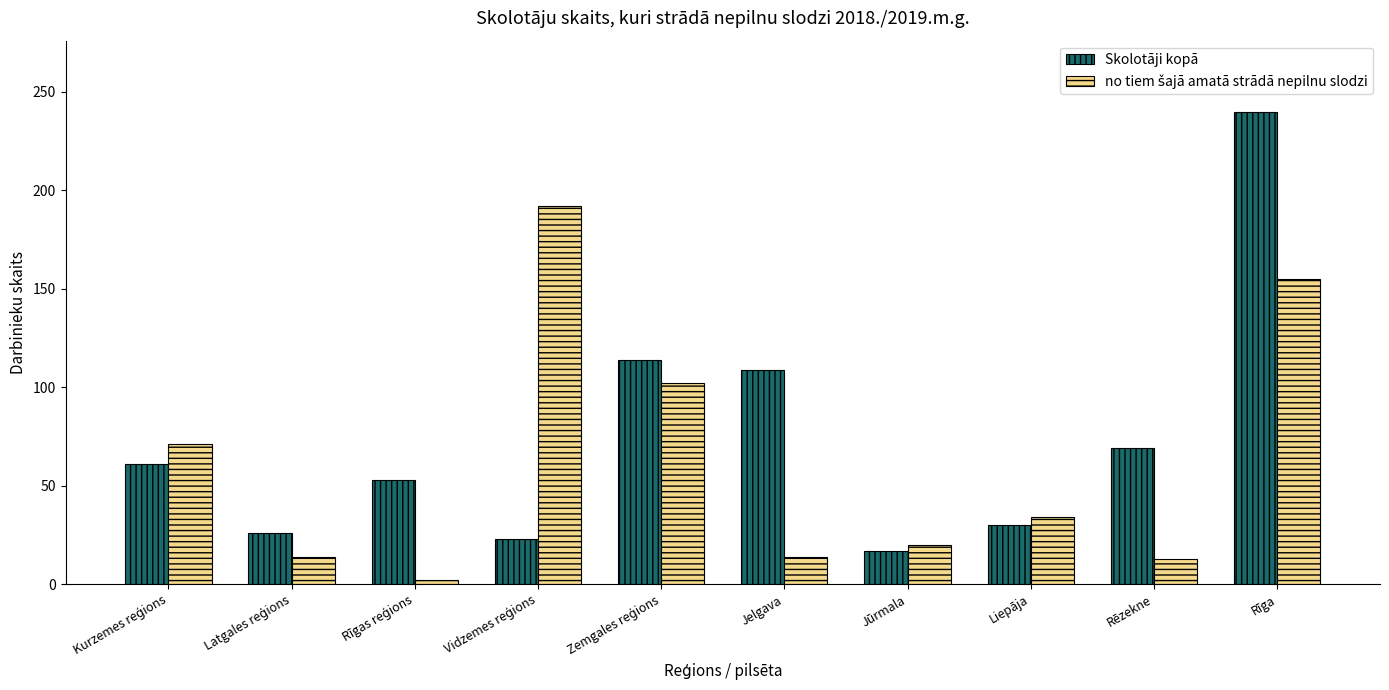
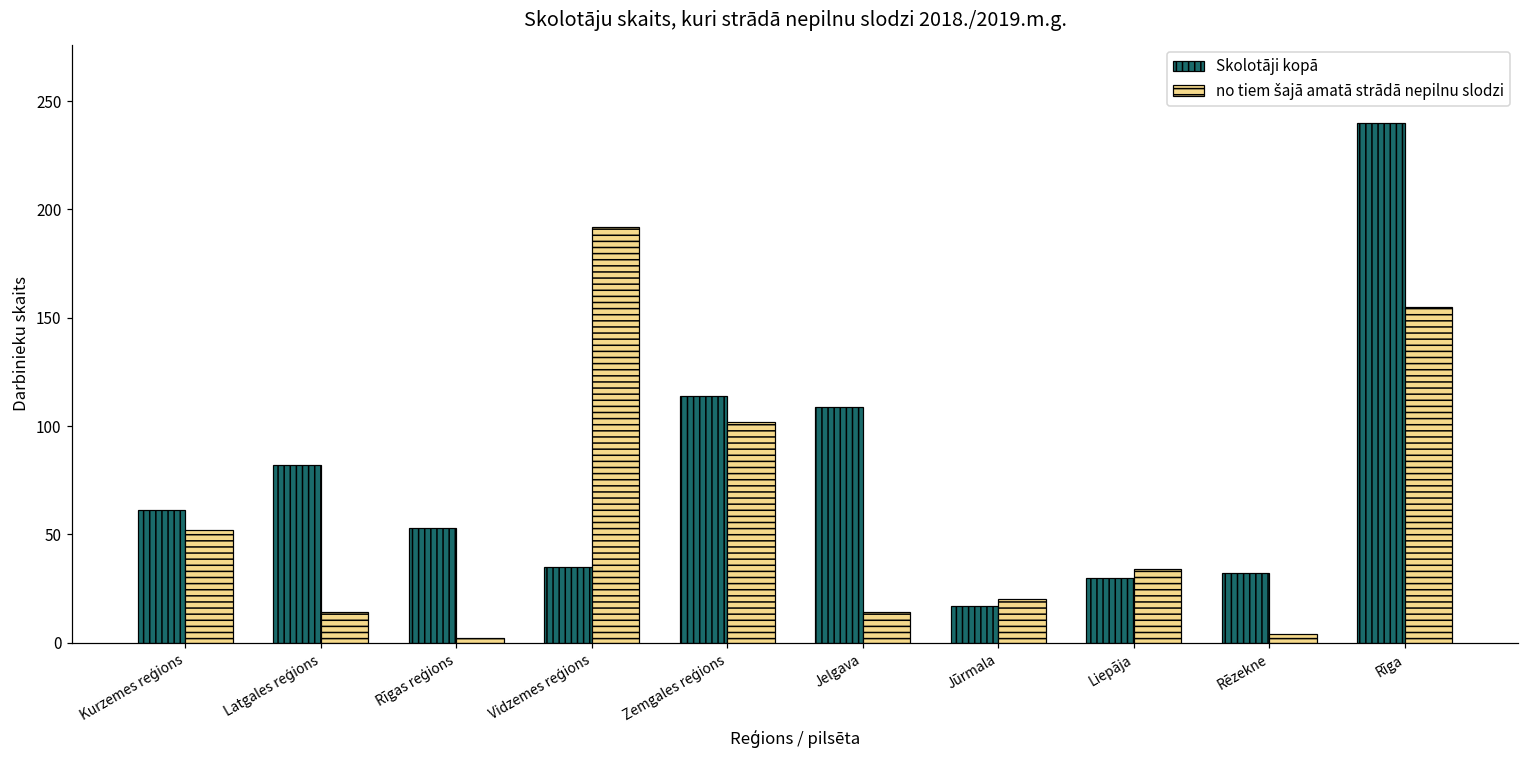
  {
    "Skolotāji kopā": {
      "Kurzemes reģions": 61,
-     "Latgales reģions": 26,
+     "Latgales reģions": 82,
      "Rīgas reģions": 53,
-     "Vidzemes reģions": 23,
+     "Vidzemes reģions": 35,
      "Zemgales reģions": 114,
      "Jelgava": 109,
      "Jūrmala": 17,
      "Liepāja": 30,
-     "Rēzekne": 69,
+     "Rēzekne": 32,
      "Rīga": 240
    },
    "no tiem šajā amatā strādā nepilnu slodzi": {
-     "Kurzemes reģions": 71,
+     "Kurzemes reģions": 52,
      "Latgales reģions": 14,
      "Rīgas reģions": 2,
      "Vidzemes reģions": 192,
      "Zemgales reģions": 102,
      "Jelgava": 14,
      "Jūrmala": 20,
      "Liepāja": 34,
-     "Rēzekne": 13,
+     "Rēzekne": 4,
      "Rīga": 155
    }
  }
